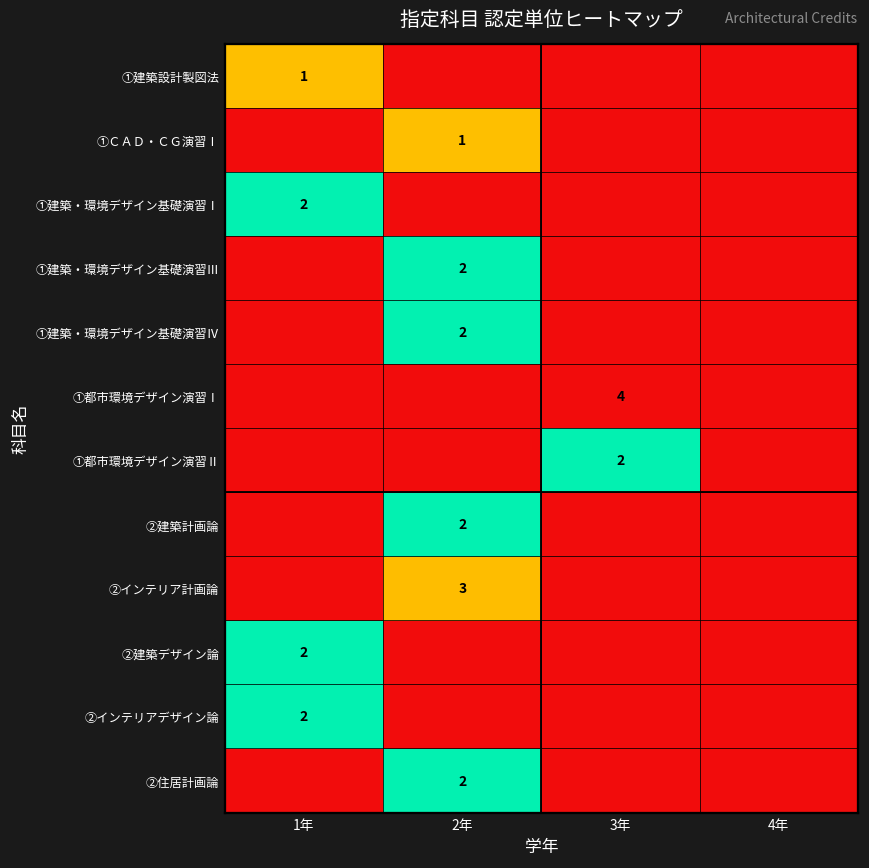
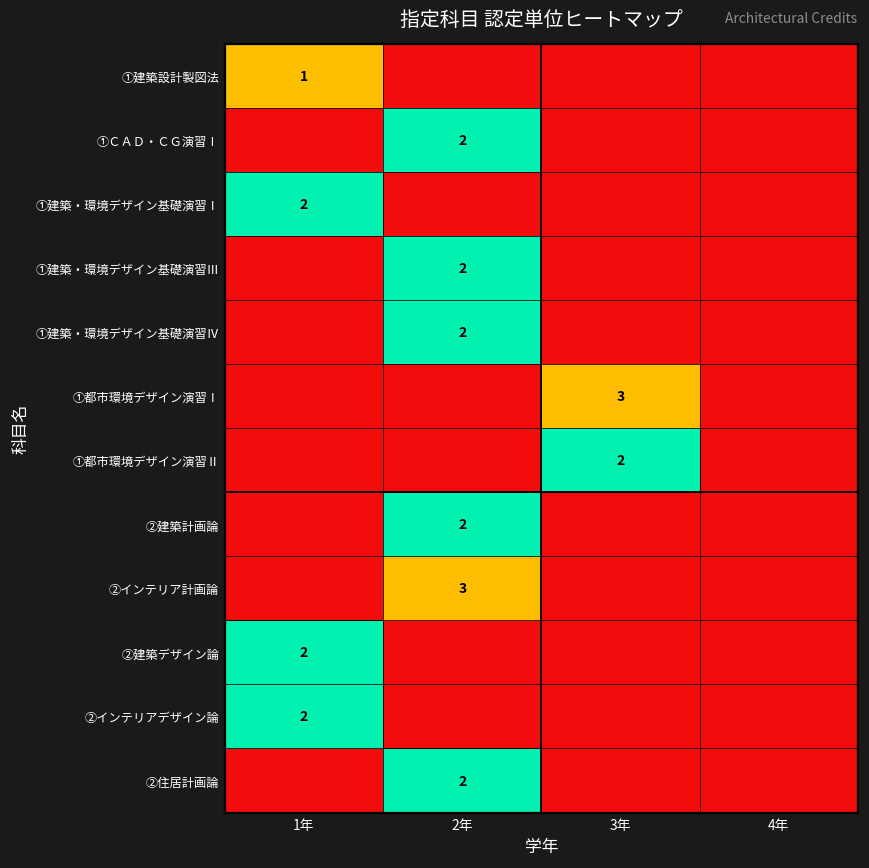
  {
    "①建築設計製図法": {
      "1年": 1
    },
    "①ＣＡＤ・ＣＧ演習Ⅰ": {
-     "2年": 1
+     "2年": 2
    },
    "①建築・環境デザイン基礎演習Ⅰ": {
      "1年": 2
    },
    "①建築・環境デザイン基礎演習Ⅲ": {
      "2年": 2
    },
    "①建築・環境デザイン基礎演習Ⅳ": {
      "2年": 2
    },
    "①都市環境デザイン演習Ⅰ": {
-     "3年": 4
+     "3年": 3
    },
    "①都市環境デザイン演習Ⅱ": {
      "3年": 2
    },
    "②建築計画論": {
      "2年": 2
    },
    "②インテリア計画論": {
      "2年": 3
    },
    "②建築デザイン論": {
      "1年": 2
    },
    "②インテリアデザイン論": {
      "1年": 2
    },
    "②住居計画論": {
      "2年": 2
    }
  }
